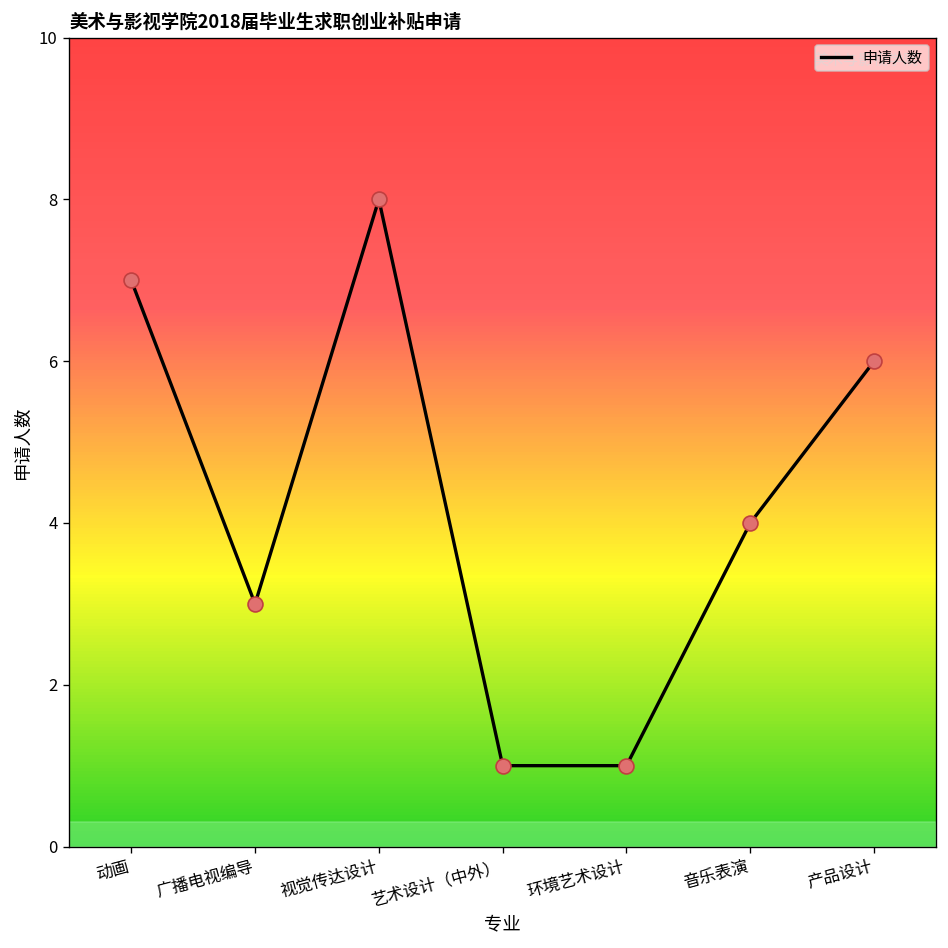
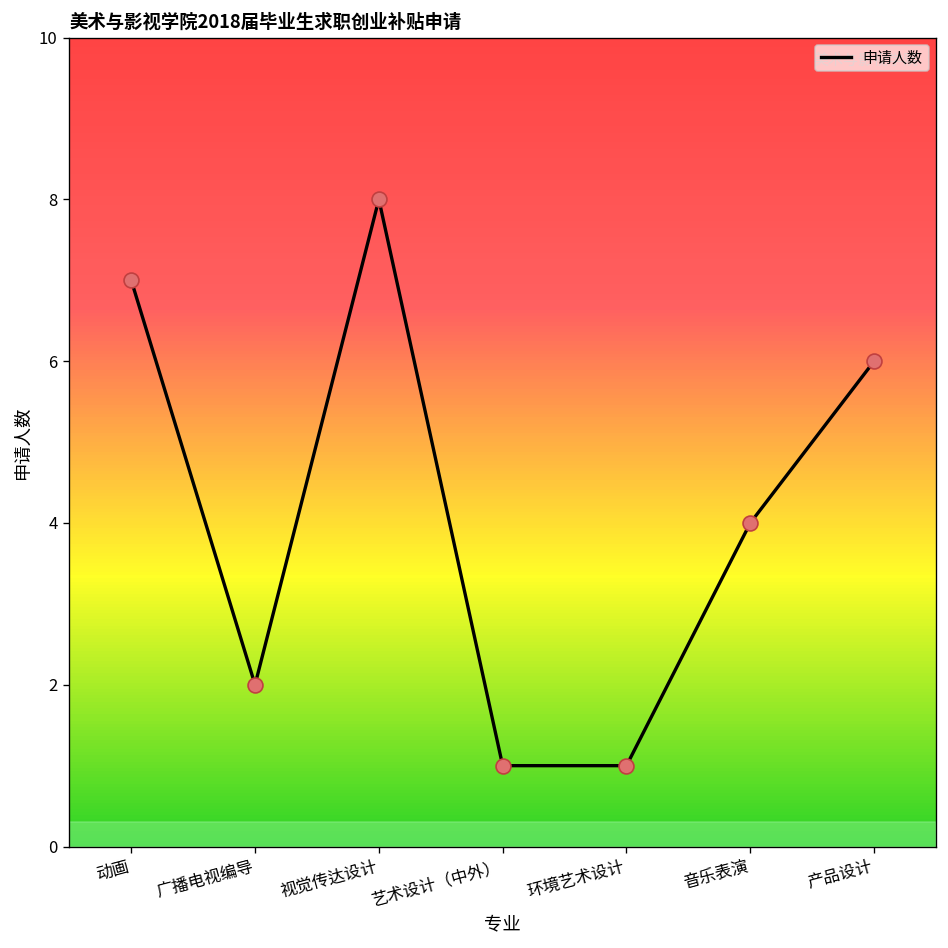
  {
    "动画": 7,
-   "广播电视编导": 3,
+   "广播电视编导": 2,
    "视觉传达设计": 8,
    "艺术设计（中外）": 1,
    "环境艺术设计": 1,
    "音乐表演": 4,
    "产品设计": 6
  }
